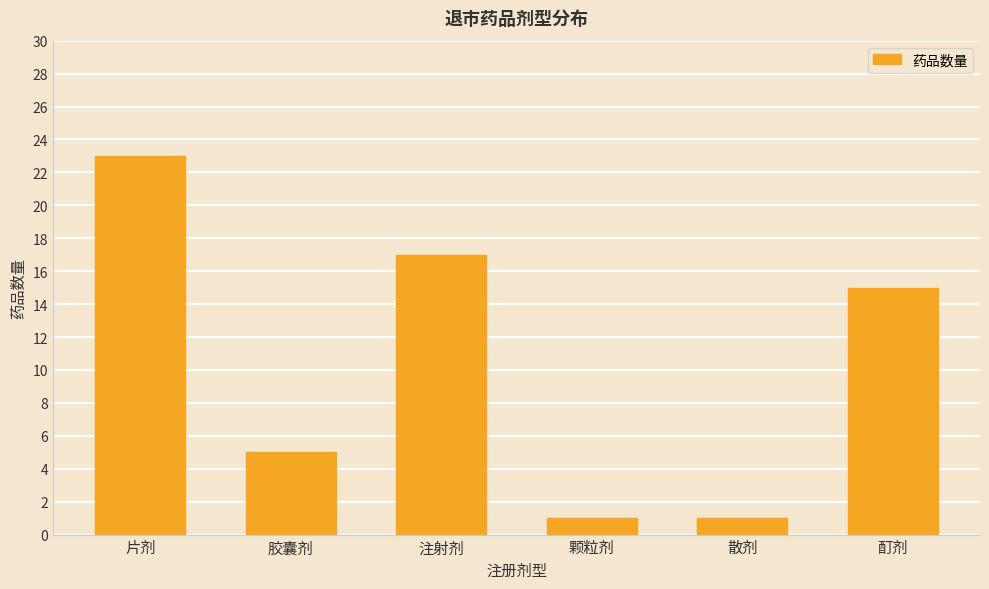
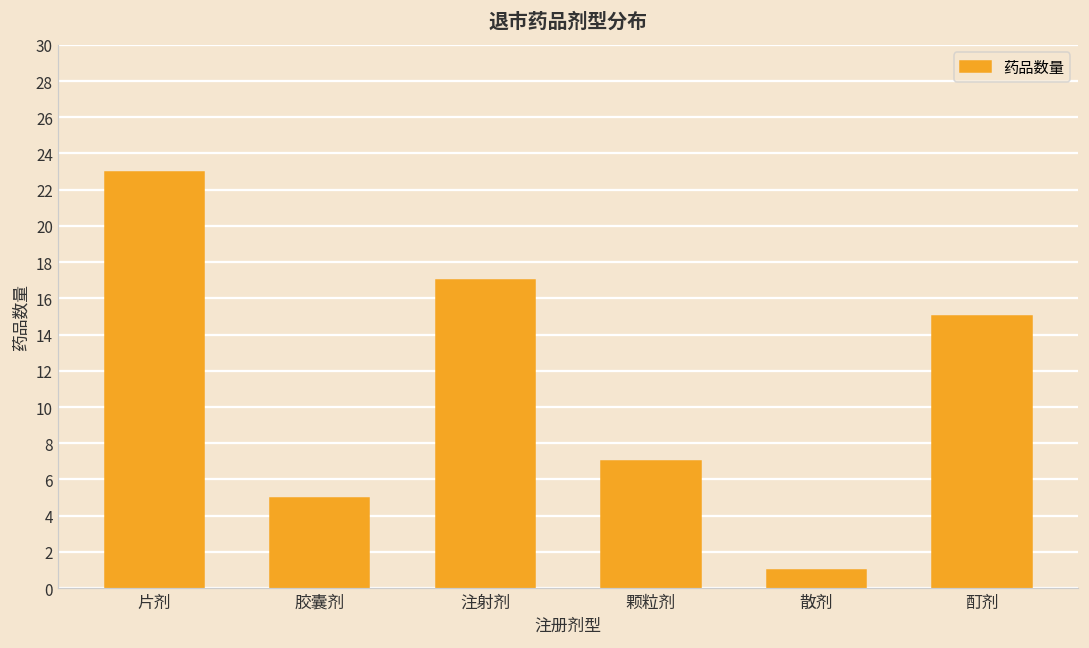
  {
    "片剂": 23,
    "胶囊剂": 5,
    "注射剂": 17,
-   "颗粒剂": 1,
+   "颗粒剂": 7,
    "散剂": 1,
    "酊剂": 15
  }
